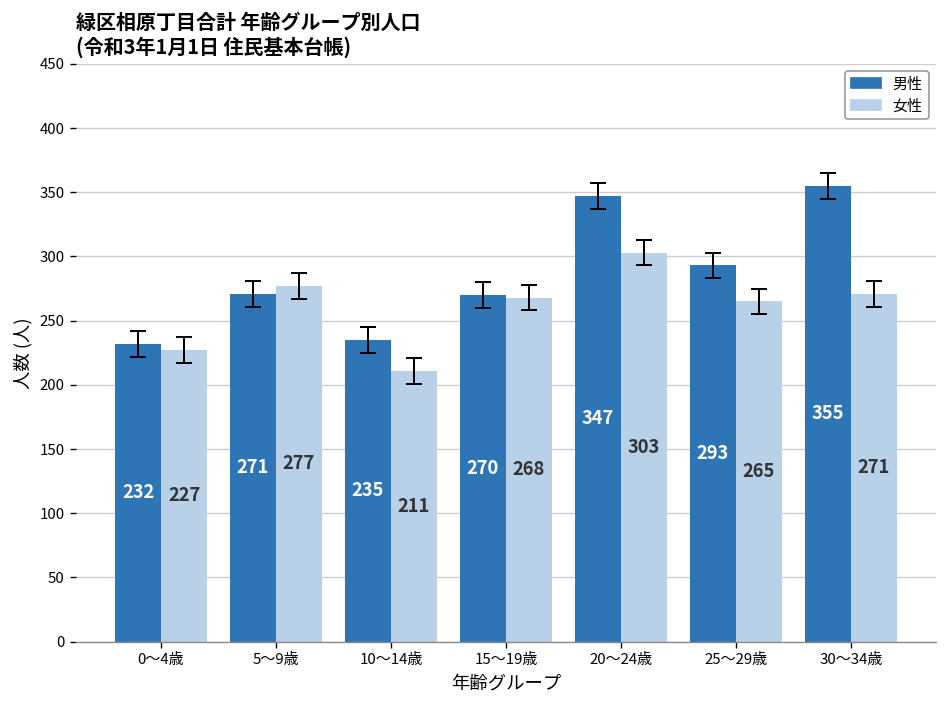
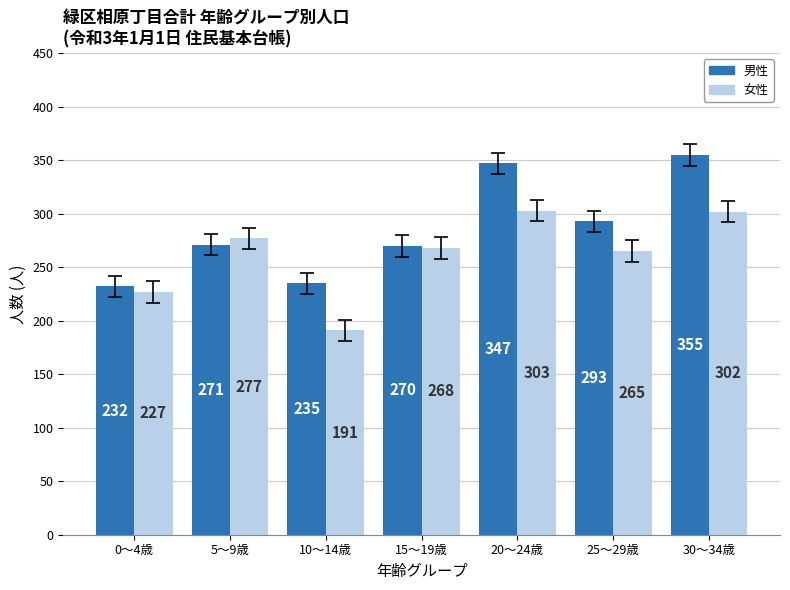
  {
    "女性": {
      "0～4歳": 227,
      "5～9歳": 277,
-     "10～14歳": 211,
+     "10～14歳": 191,
      "15～19歳": 268,
      "20～24歳": 303,
      "25～29歳": 265,
-     "30～34歳": 271
+     "30～34歳": 302
    }
  }
